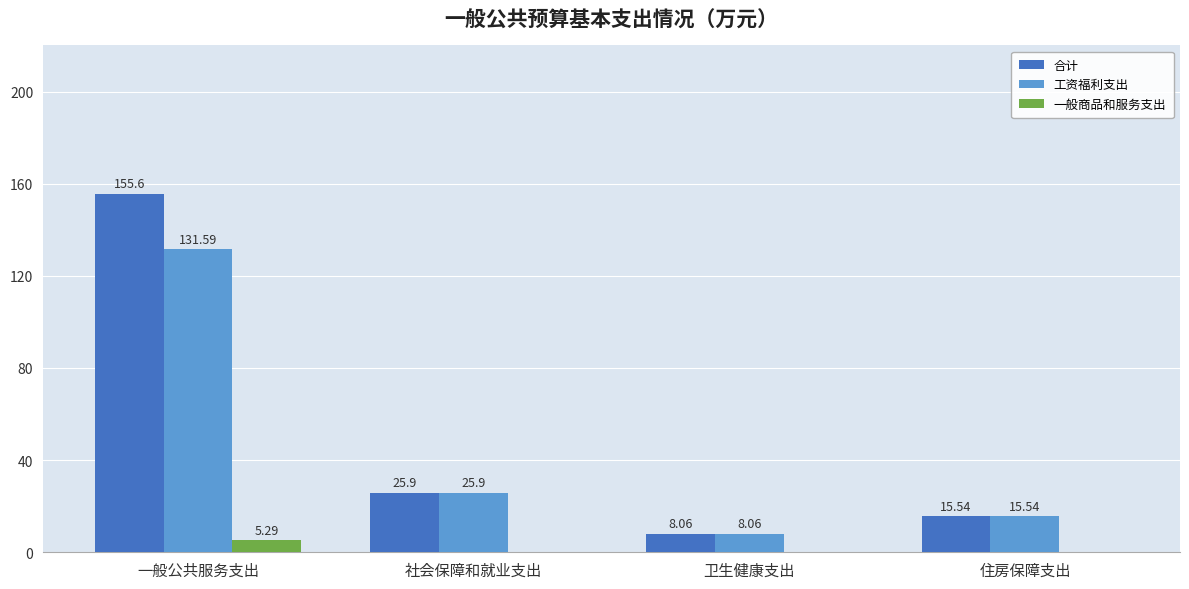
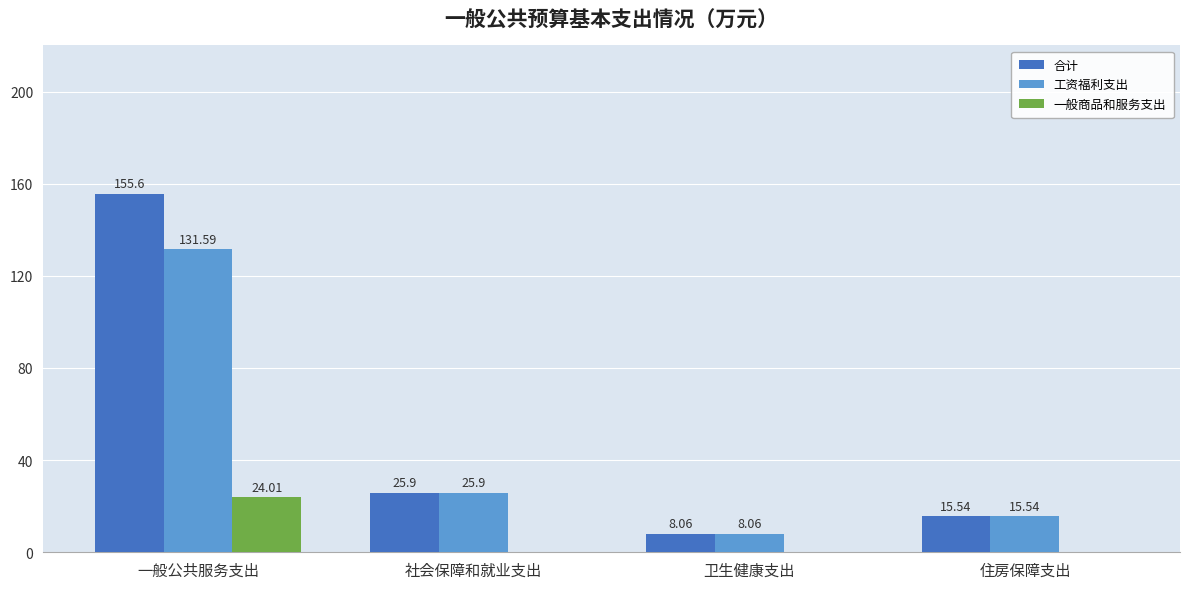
  {
    "一般商品和服务支出": {
-     "一般公共服务支出": 5.29
+     "一般公共服务支出": 24.01
    }
  }
